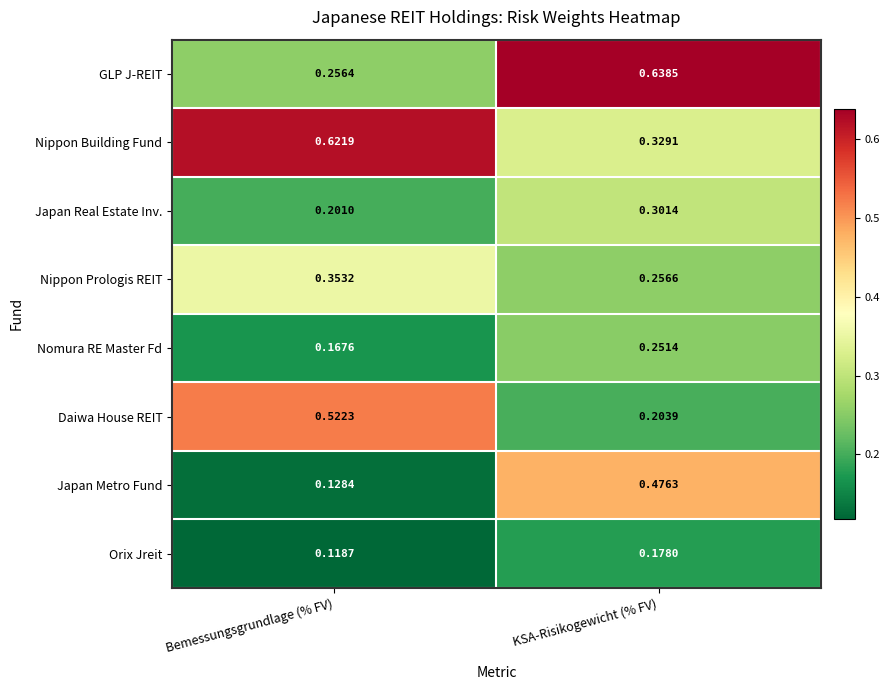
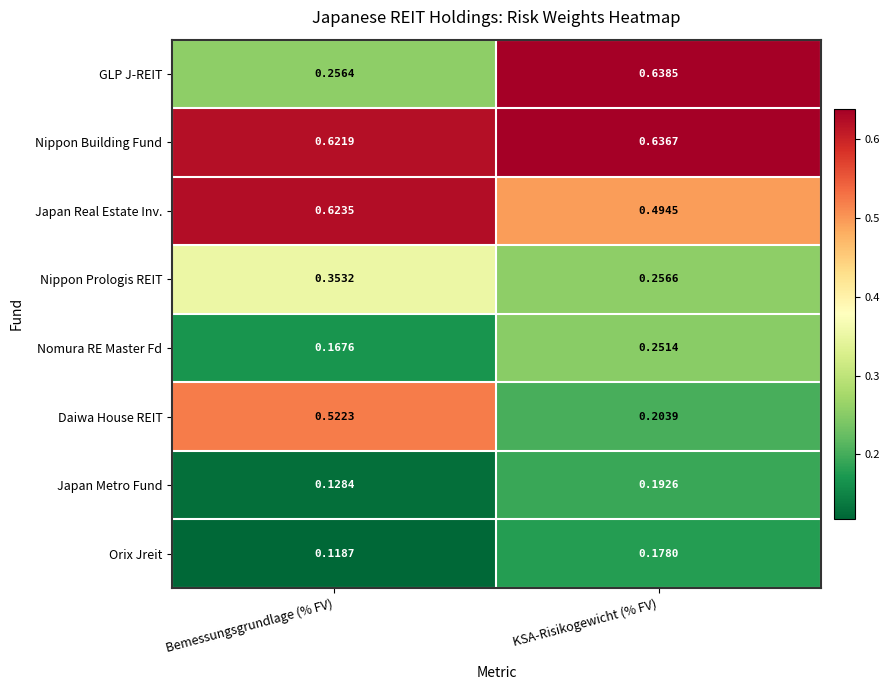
  {
    "GLP J-REIT": {
      "Bemessungsgrundlage (% FV)": 0.2564,
      "KSA-Risikogewicht (% FV)": 0.6385
    },
    "Nippon Building Fund": {
      "Bemessungsgrundlage (% FV)": 0.6219,
-     "KSA-Risikogewicht (% FV)": 0.3291
+     "KSA-Risikogewicht (% FV)": 0.6367
    },
    "Japan Real Estate Inv.": {
-     "Bemessungsgrundlage (% FV)": 0.2010,
-     "KSA-Risikogewicht (% FV)": 0.3014
+     "Bemessungsgrundlage (% FV)": 0.6235,
+     "KSA-Risikogewicht (% FV)": 0.4945
    },
    "Nippon Prologis REIT": {
      "Bemessungsgrundlage (% FV)": 0.3532,
      "KSA-Risikogewicht (% FV)": 0.2566
    },
    "Nomura RE Master Fd": {
      "Bemessungsgrundlage (% FV)": 0.1676,
      "KSA-Risikogewicht (% FV)": 0.2514
    },
    "Daiwa House REIT": {
      "Bemessungsgrundlage (% FV)": 0.5223,
      "KSA-Risikogewicht (% FV)": 0.2039
    },
    "Japan Metro Fund": {
      "Bemessungsgrundlage (% FV)": 0.1284,
-     "KSA-Risikogewicht (% FV)": 0.4763
+     "KSA-Risikogewicht (% FV)": 0.1926
    },
    "Orix Jreit": {
      "Bemessungsgrundlage (% FV)": 0.1187,
      "KSA-Risikogewicht (% FV)": 0.1780
    }
  }
